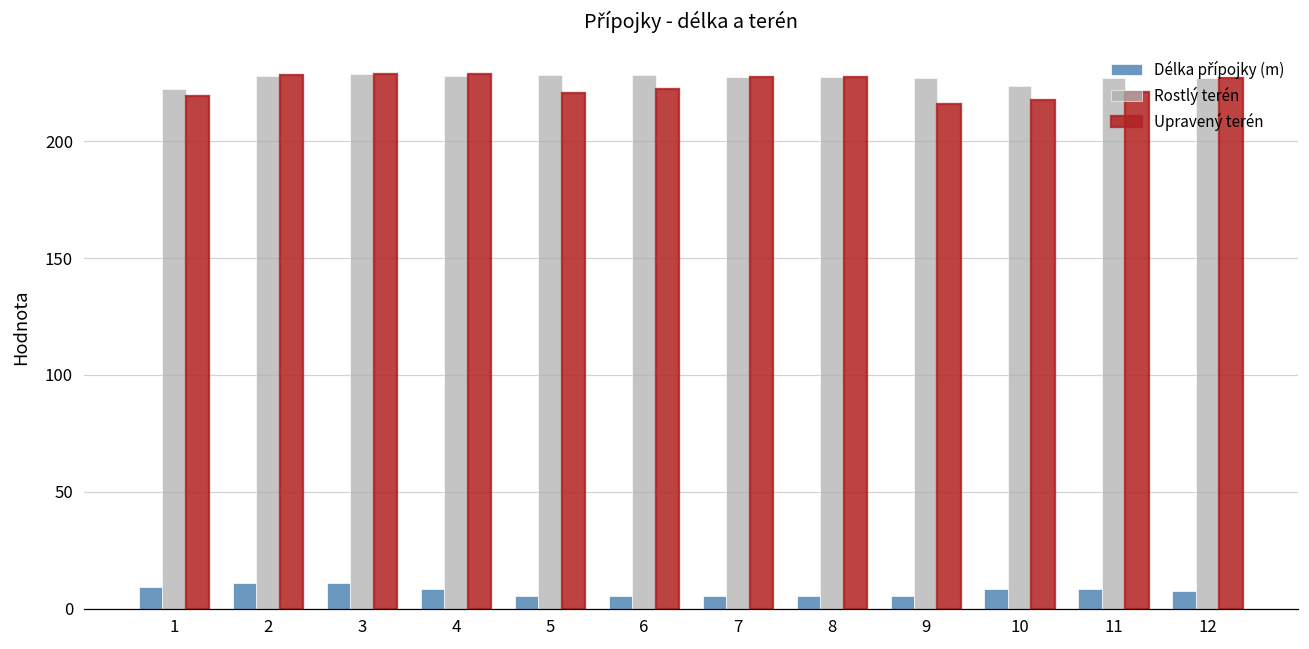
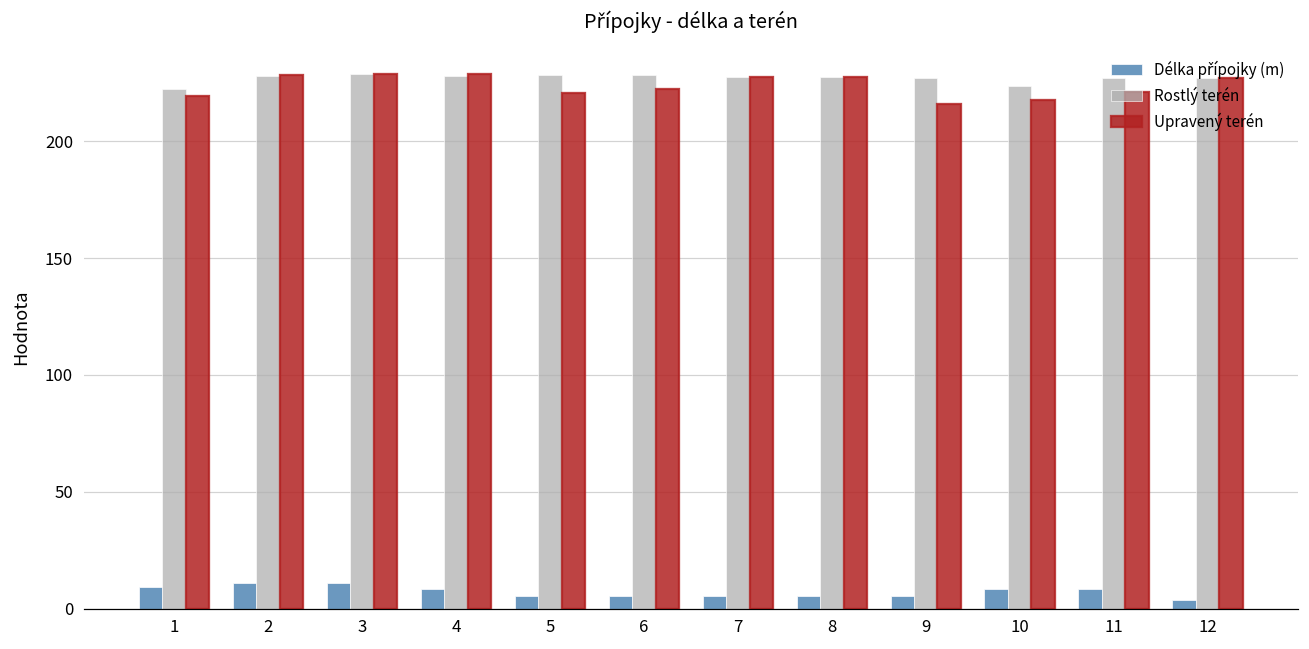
  {
    "Délka přípojky (m)": {
      "1": 9,
      "2": 11,
      "3": 11,
      "4": 9,
      "5": 5,
      "6": 6,
      "7": 6,
      "8": 6,
      "9": 6,
      "10": 8,
      "11": 8,
-     "12": 8
+     "12": 4
    },
    "Rostlý terén": {
      "1": 222,
      "2": 228,
      "3": 229,
      "4": 228,
      "5": 228,
      "6": 228,
      "7": 228,
      "8": 227,
      "9": 227,
      "10": 223,
      "11": 227,
      "12": 227
    },
    "Upravený terén": {
      "1": 220,
      "2": 228,
      "3": 229,
      "4": 229,
      "5": 221,
      "6": 223,
      "7": 228,
      "8": 227,
      "9": 216,
      "10": 218,
      "11": 221,
      "12": 227
    }
  }
